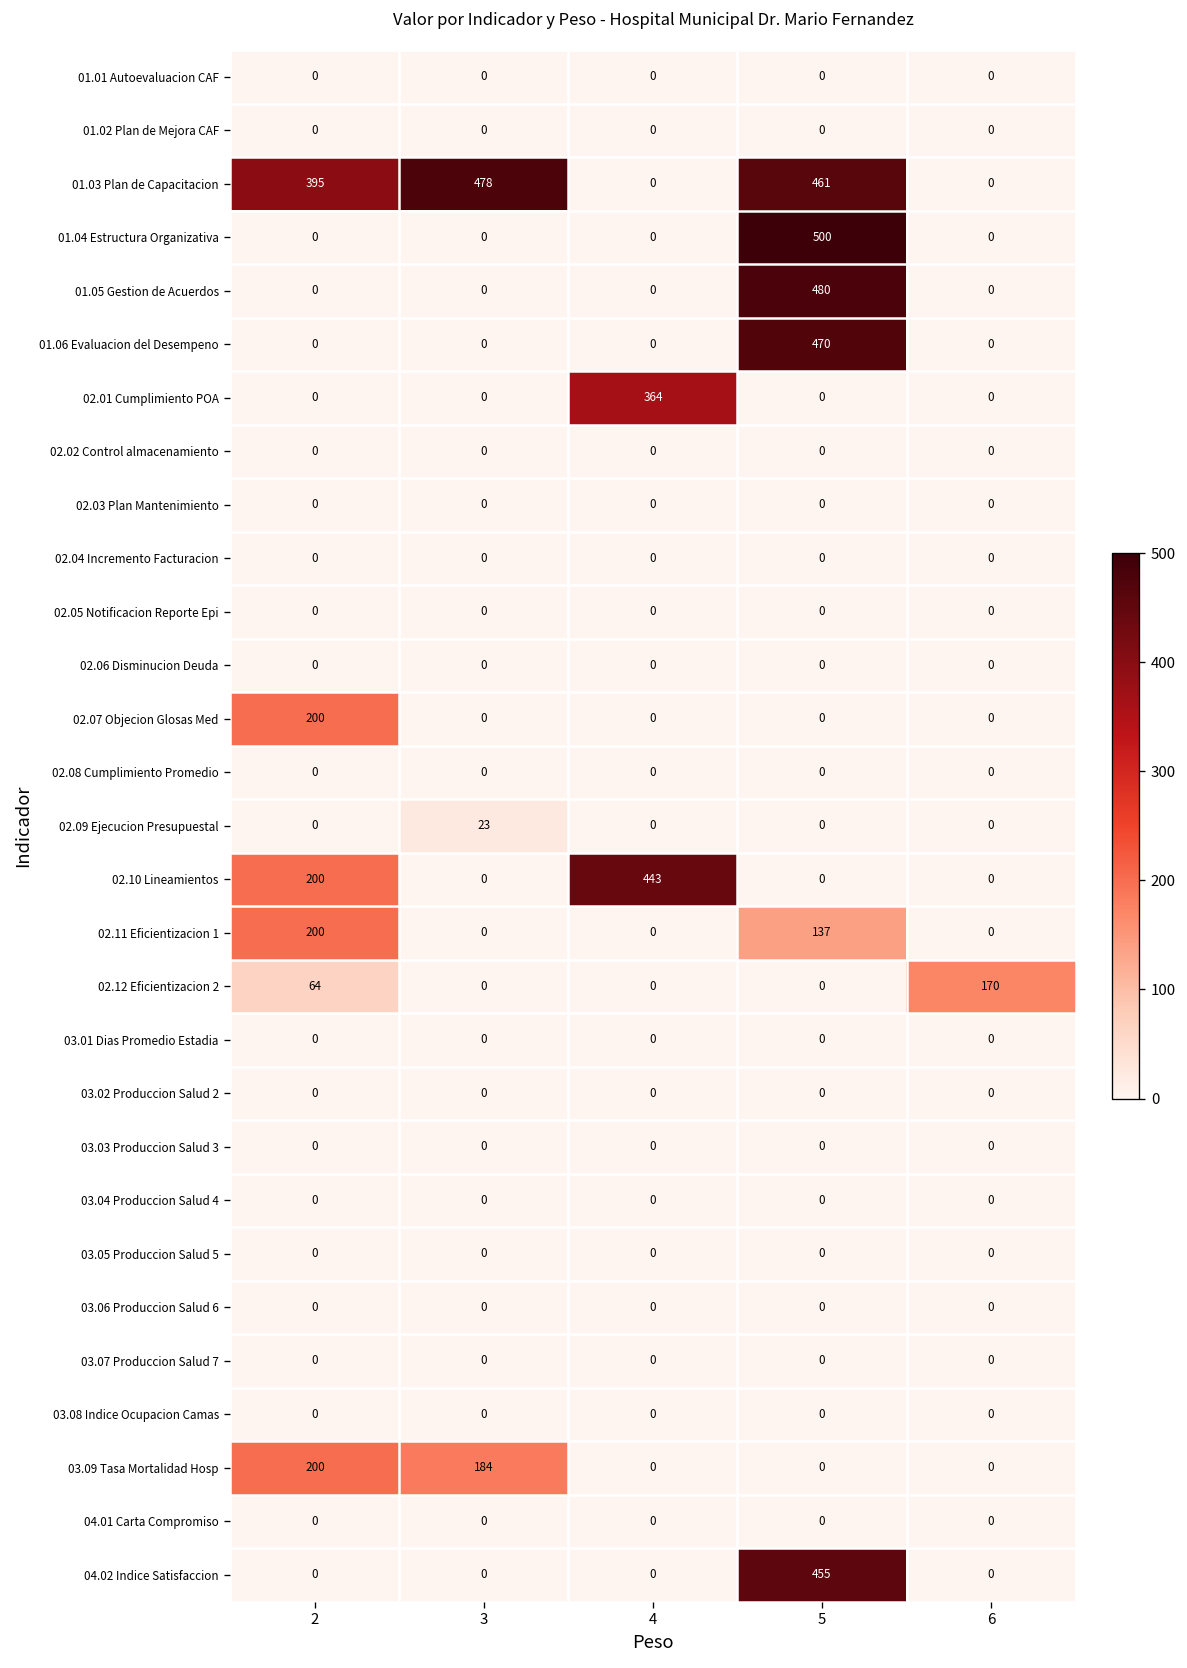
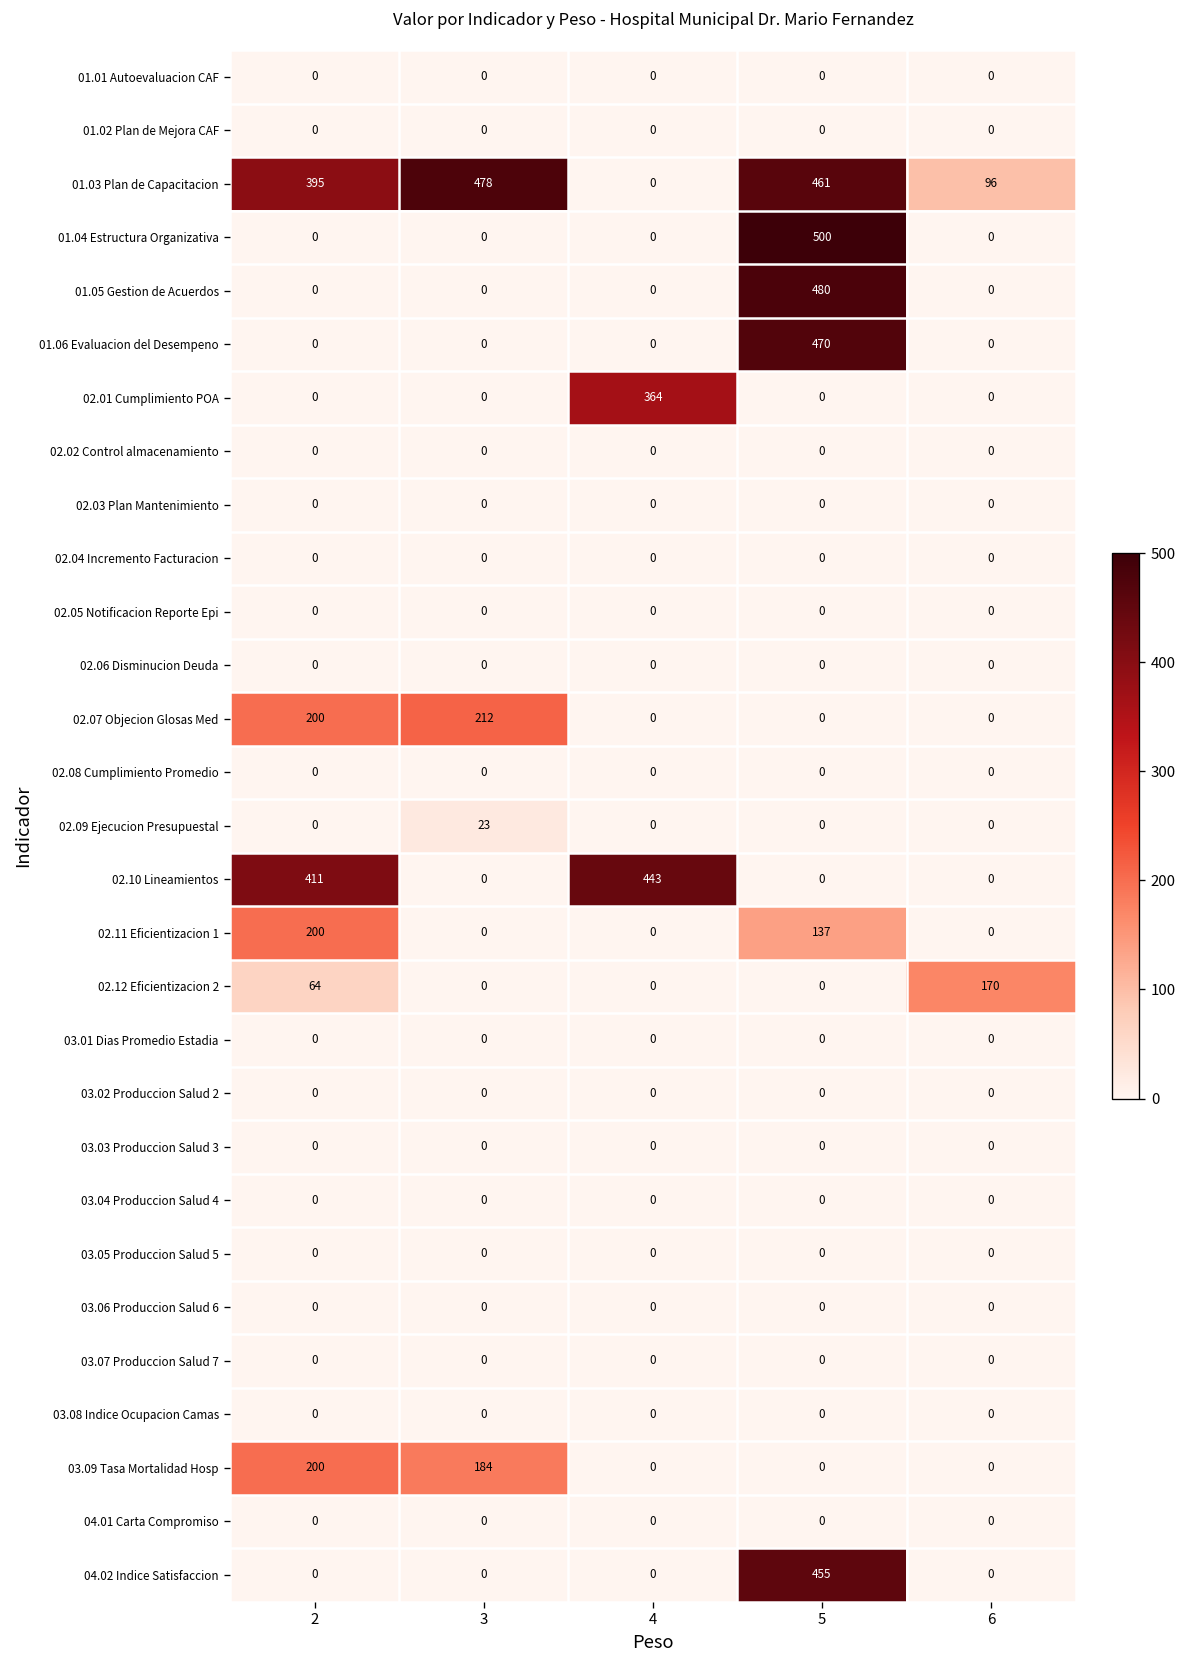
  {
    "01.01 Autoevaluacion CAF": {
      "2": 0,
      "3": 0,
      "4": 0,
      "5": 0,
      "6": 0
    },
    "01.02 Plan de Mejora CAF": {
      "2": 0,
      "3": 0,
      "4": 0,
      "5": 0,
      "6": 0
    },
    "01.03 Plan de Capacitacion": {
      "2": 395,
      "3": 478,
      "4": 0,
      "5": 461,
-     "6": 0
+     "6": 96
    },
    "01.04 Estructura Organizativa": {
      "2": 0,
      "3": 0,
      "4": 0,
      "5": 500,
      "6": 0
    },
    "01.05 Gestion de Acuerdos": {
      "2": 0,
      "3": 0,
      "4": 0,
      "5": 480,
      "6": 0
    },
    "01.06 Evaluacion del Desempeno": {
      "2": 0,
      "3": 0,
      "4": 0,
      "5": 470,
      "6": 0
    },
    "02.01 Cumplimiento POA": {
      "2": 0,
      "3": 0,
      "4": 364,
      "5": 0,
      "6": 0
    },
    "02.02 Control almacenamiento": {
      "2": 0,
      "3": 0,
      "4": 0,
      "5": 0,
      "6": 0
    },
    "02.03 Plan Mantenimiento": {
      "2": 0,
      "3": 0,
      "4": 0,
      "5": 0,
      "6": 0
    },
    "02.04 Incremento Facturacion": {
      "2": 0,
      "3": 0,
      "4": 0,
      "5": 0,
      "6": 0
    },
    "02.05 Notificacion Reporte Epi": {
      "2": 0,
      "3": 0,
      "4": 0,
      "5": 0,
      "6": 0
    },
    "02.06 Disminucion Deuda": {
      "2": 0,
      "3": 0,
      "4": 0,
      "5": 0,
      "6": 0
    },
    "02.07 Objecion Glosas Med": {
      "2": 200,
-     "3": 0,
+     "3": 212,
      "4": 0,
      "5": 0,
      "6": 0
    },
    "02.08 Cumplimiento Promedio": {
      "2": 0,
      "3": 0,
      "4": 0,
      "5": 0,
      "6": 0
    },
    "02.09 Ejecucion Presupuestal": {
      "2": 0,
      "3": 23,
      "4": 0,
      "5": 0,
      "6": 0
    },
    "02.10 Lineamientos": {
-     "2": 200,
+     "2": 411,
      "3": 0,
      "4": 443,
      "5": 0,
      "6": 0
    },
    "02.11 Eficientizacion 1": {
      "2": 200,
      "3": 0,
      "4": 0,
      "5": 137,
      "6": 0
    },
    "02.12 Eficientizacion 2": {
      "2": 64,
      "3": 0,
      "4": 0,
      "5": 0,
      "6": 170
    },
    "03.01 Dias Promedio Estadia": {
      "2": 0,
      "3": 0,
      "4": 0,
      "5": 0,
      "6": 0
    },
    "03.02 Produccion Salud 2": {
      "2": 0,
      "3": 0,
      "4": 0,
      "5": 0,
      "6": 0
    },
    "03.03 Produccion Salud 3": {
      "2": 0,
      "3": 0,
      "4": 0,
      "5": 0,
      "6": 0
    },
    "03.04 Produccion Salud 4": {
      "2": 0,
      "3": 0,
      "4": 0,
      "5": 0,
      "6": 0
    },
    "03.05 Produccion Salud 5": {
      "2": 0,
      "3": 0,
      "4": 0,
      "5": 0,
      "6": 0
    },
    "03.06 Produccion Salud 6": {
      "2": 0,
      "3": 0,
      "4": 0,
      "5": 0,
      "6": 0
    },
    "03.07 Produccion Salud 7": {
      "2": 0,
      "3": 0,
      "4": 0,
      "5": 0,
      "6": 0
    },
    "03.08 Indice Ocupacion Camas": {
      "2": 0,
      "3": 0,
      "4": 0,
      "5": 0,
      "6": 0
    },
    "03.09 Tasa Mortalidad Hosp": {
      "2": 200,
      "3": 184,
      "4": 0,
      "5": 0,
      "6": 0
    },
    "04.01 Carta Compromiso": {
      "2": 0,
      "3": 0,
      "4": 0,
      "5": 0,
      "6": 0
    },
    "04.02 Indice Satisfaccion": {
      "2": 0,
      "3": 0,
      "4": 0,
      "5": 455,
      "6": 0
    }
  }
